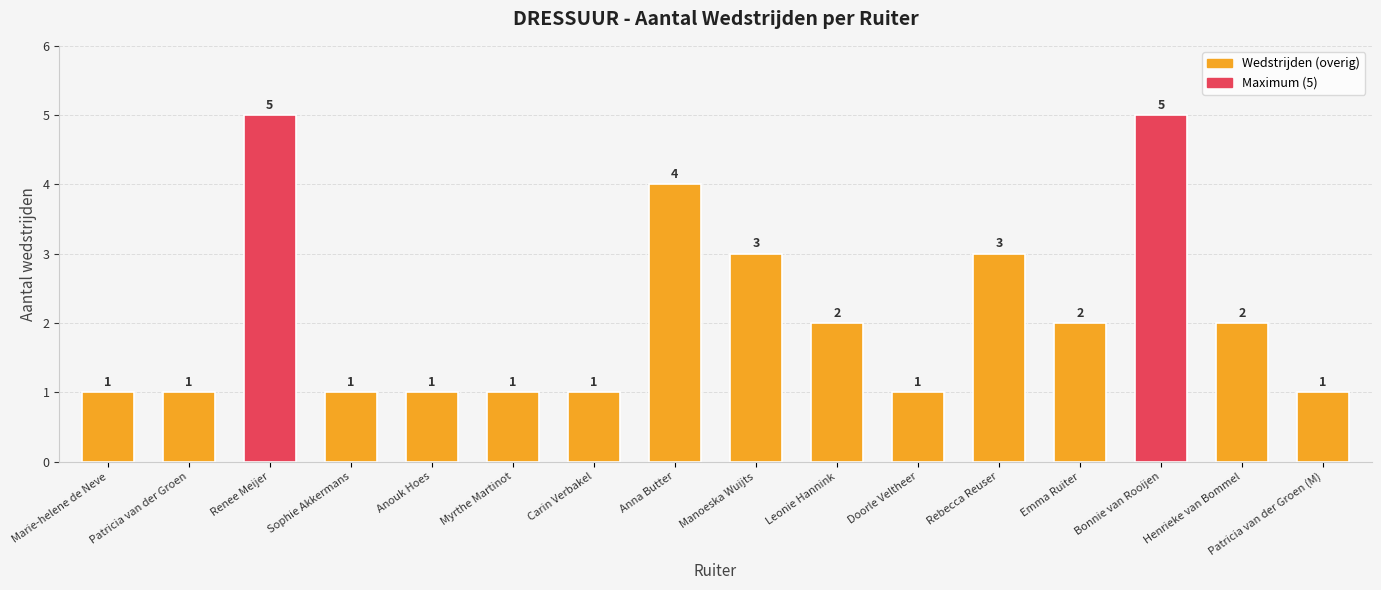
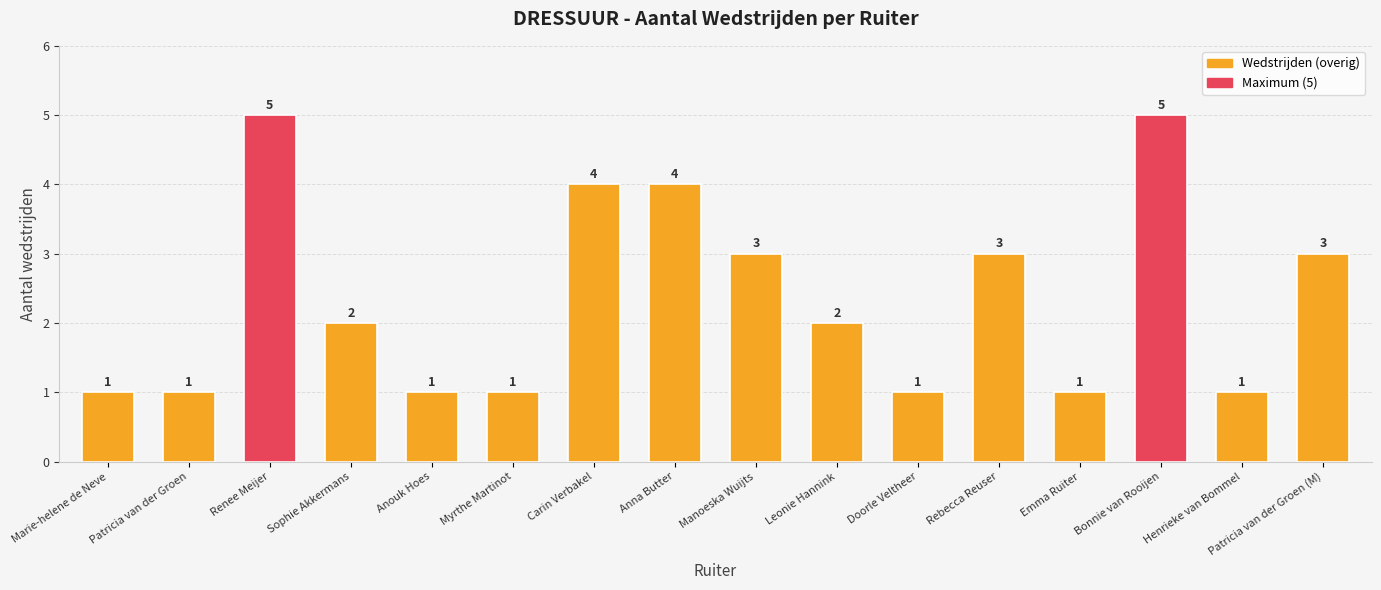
  {
    "Marie-helene de Neve": 1,
    "Patricia van der Groen": 1,
    "Renee Meijer": 5,
-   "Sophie Akkermans": 1,
+   "Sophie Akkermans": 2,
    "Anouk Hoes": 1,
    "Myrthe Martinot": 1,
-   "Carin Verbakel": 1,
+   "Carin Verbakel": 4,
    "Anna Butter": 4,
    "Manoeska Wuijts": 3,
    "Leonie Hannink": 2,
    "Doorle Veltheer": 1,
    "Rebecca Reuser": 3,
-   "Emma Ruiter": 2,
+   "Emma Ruiter": 1,
    "Bonnie van Rooijen": 5,
-   "Henrieke van Bommel": 2,
-   "Patricia van der Groen (M)": 1
+   "Henrieke van Bommel": 1,
+   "Patricia van der Groen (M)": 3
  }
